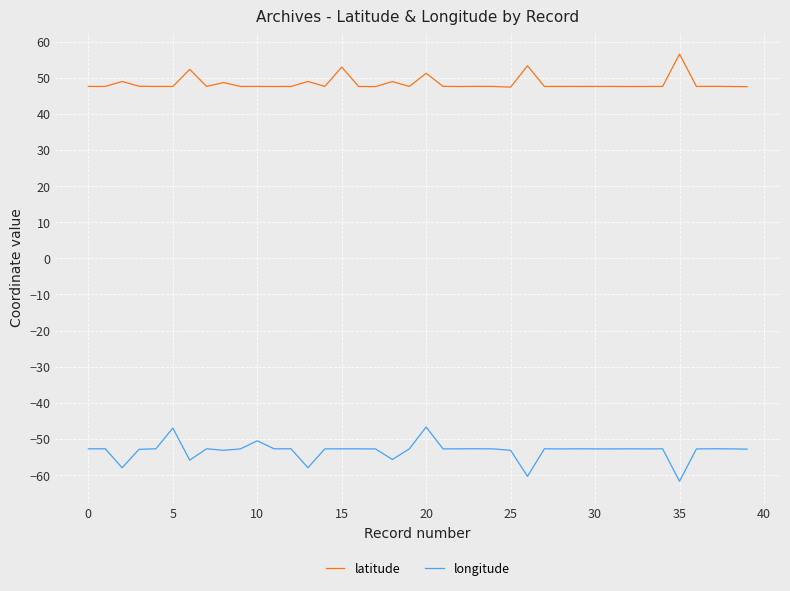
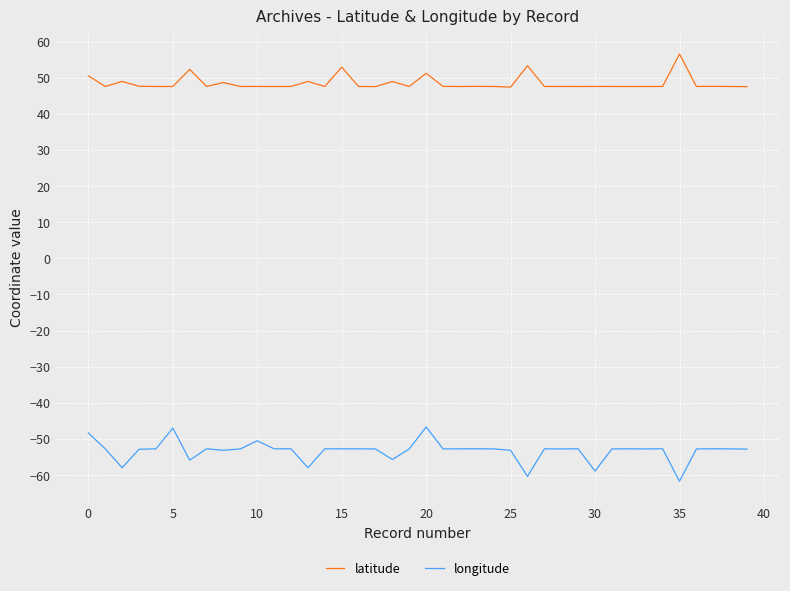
  {
    "latitude": {
-     "0": 48,
+     "0": 51,
      "5": 48,
      "10": 48,
      "15": 53,
      "20": 51,
      "25": 47,
      "30": 48,
      "35": 57
    },
    "longitude": {
-     "0": -53,
+     "0": -48,
      "5": -47,
      "10": -50,
      "15": -53,
      "20": -47,
      "25": -53,
-     "30": -53,
+     "30": -59,
      "35": -62
    }
  }
